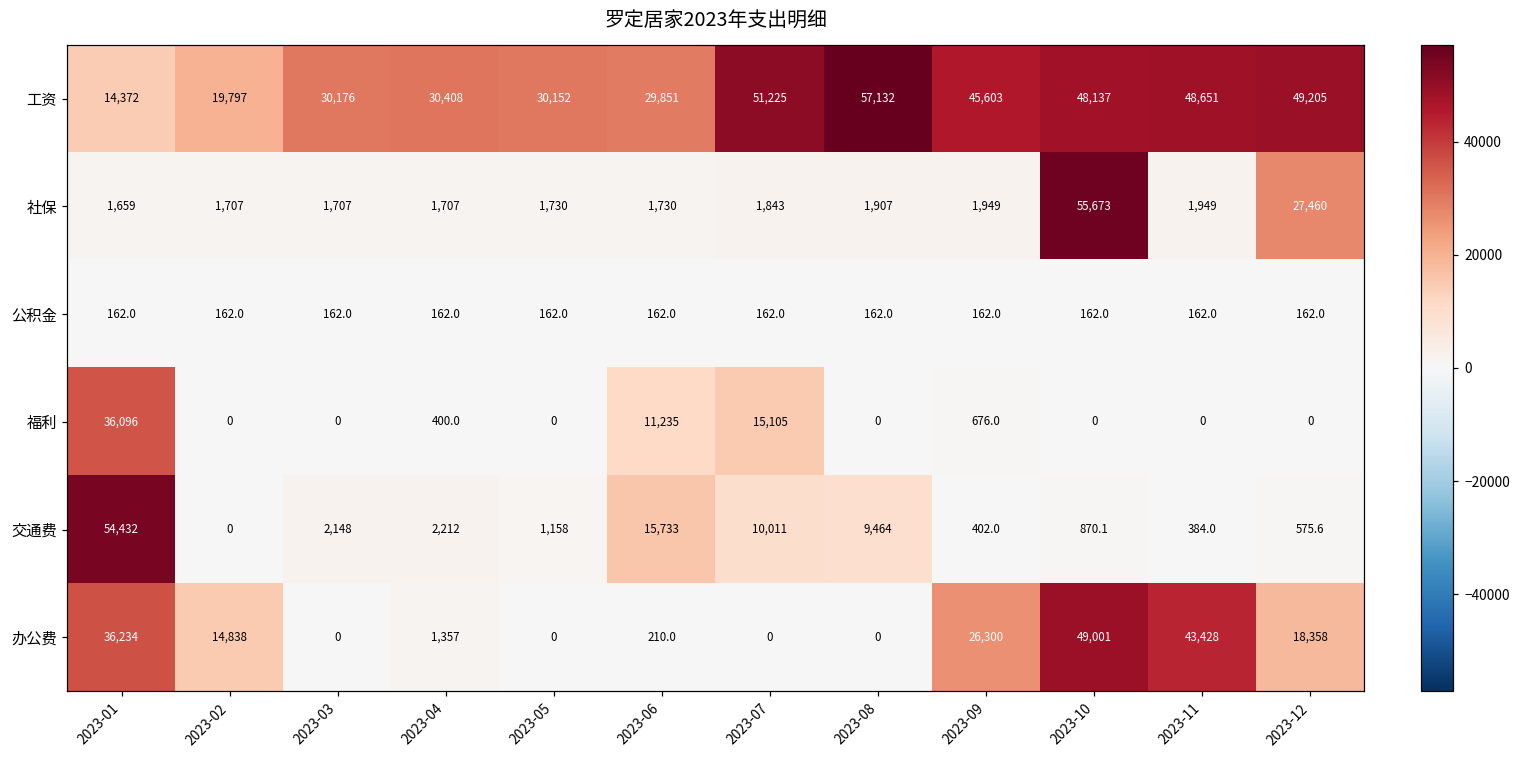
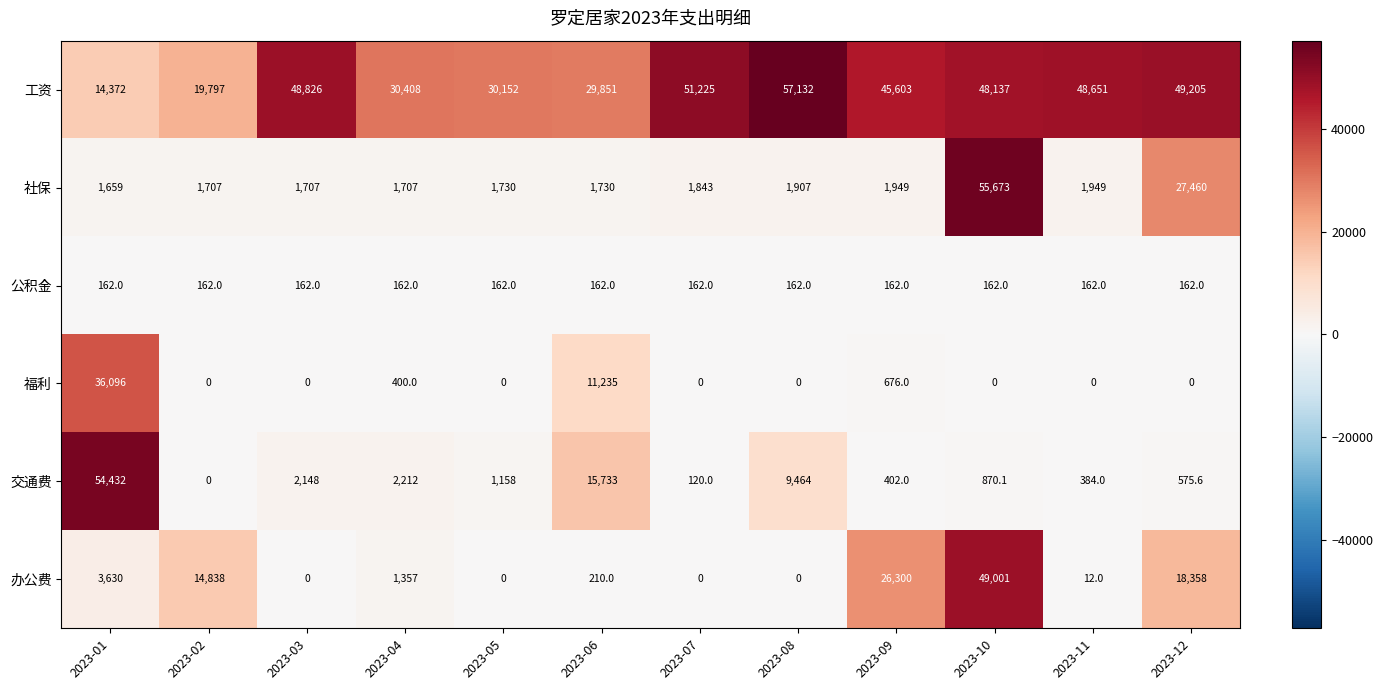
  {
    "工资": {
      "2023-01": "14,372",
      "2023-02": "19,797",
-     "2023-03": "30,176",
+     "2023-03": "48,826",
      "2023-04": "30,408",
      "2023-05": "30,152",
      "2023-06": "29,851",
      "2023-07": "51,225",
      "2023-08": "57,132",
      "2023-09": "45,603",
      "2023-10": "48,137",
      "2023-11": "48,651",
      "2023-12": "49,205"
    },
    "社保": {
      "2023-01": "1,659",
      "2023-02": "1,707",
      "2023-03": "1,707",
      "2023-04": "1,707",
      "2023-05": "1,730",
      "2023-06": "1,730",
      "2023-07": "1,843",
      "2023-08": "1,907",
      "2023-09": "1,949",
      "2023-10": "55,673",
      "2023-11": "1,949",
      "2023-12": "27,460"
    },
    "公积金": {
      "2023-01": "162.0",
      "2023-02": "162.0",
      "2023-03": "162.0",
      "2023-04": "162.0",
      "2023-05": "162.0",
      "2023-06": "162.0",
      "2023-07": "162.0",
      "2023-08": "162.0",
      "2023-09": "162.0",
      "2023-10": "162.0",
      "2023-11": "162.0",
      "2023-12": "162.0"
    },
    "福利": {
      "2023-01": "36,096",
      "2023-02": "0",
      "2023-03": "0",
      "2023-04": "400.0",
      "2023-05": "0",
      "2023-06": "11,235",
-     "2023-07": "15,105",
+     "2023-07": "0",
      "2023-08": "0",
      "2023-09": "676.0",
      "2023-10": "0",
      "2023-11": "0",
      "2023-12": "0"
    },
    "交通费": {
      "2023-01": "54,432",
      "2023-02": "0",
      "2023-03": "2,148",
      "2023-04": "2,212",
      "2023-05": "1,158",
      "2023-06": "15,733",
-     "2023-07": "10,011",
+     "2023-07": "120.0",
      "2023-08": "9,464",
      "2023-09": "402.0",
      "2023-10": "870.1",
      "2023-11": "384.0",
      "2023-12": "575.6"
    },
    "办公费": {
-     "2023-01": "36,234",
+     "2023-01": "3,630",
      "2023-02": "14,838",
      "2023-03": "0",
      "2023-04": "1,357",
      "2023-05": "0",
      "2023-06": "210.0",
      "2023-07": "0",
      "2023-08": "0",
      "2023-09": "26,300",
      "2023-10": "49,001",
-     "2023-11": "43,428",
+     "2023-11": "12.0",
      "2023-12": "18,358"
    }
  }
